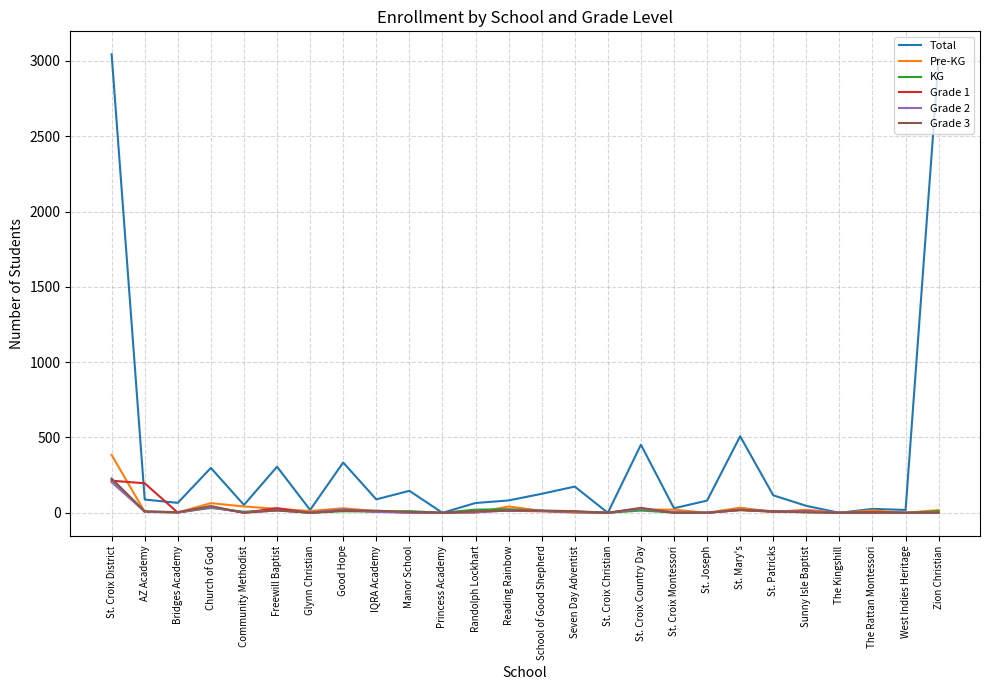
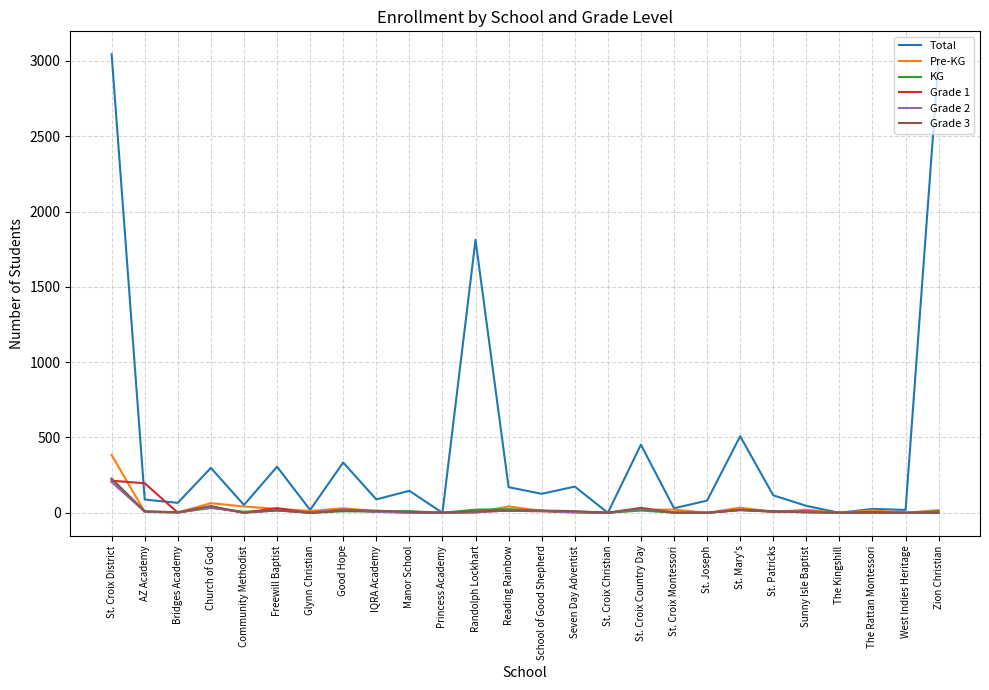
  {
    "Total": {
      "St. Croix District": 3040,
      "AZ Academy": 90,
      "Bridges Academy": 70,
      "Church of God": 300,
      "Freewill Baptist": 310,
      "Good Hope": 330,
      "IQRA Academy": 90,
      "Manor School": 150,
-     "Randolph Lockhart": 70,
-     "Reading Rainbow": 80,
+     "Randolph Lockhart": 1810,
+     "Reading Rainbow": 170,
      "School of Good Shepherd": 130,
      "Seven Day Adventist": 170,
      "St. Croix Country Day": 450,
      "St. Joseph": 80,
      "St. Mary's": 510,
      "St. Patricks": 120,
      "Sunny Isle Baptist": 50,
      "West Indies Heritage": 20
    },
    "Pre-KG": {
      "St. Croix District": 380,
      "Church of God": 60,
      "Reading Rainbow": 40
    },
    "Grade 1": {
      "AZ Academy": 200
    }
  }
